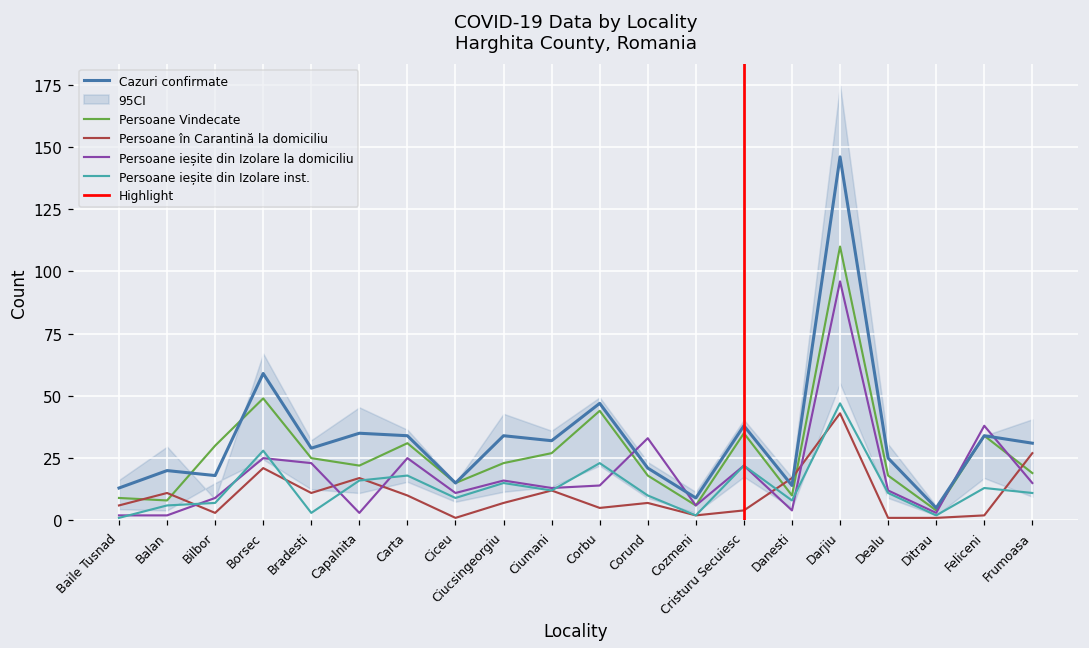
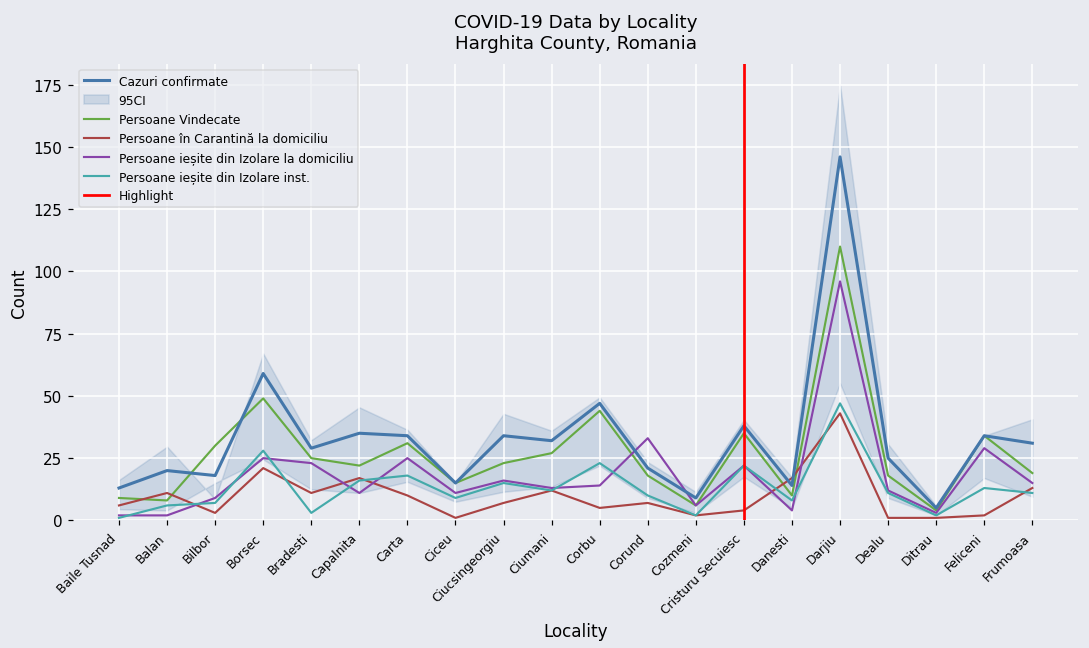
  {
    "Persoane Vindecate": {
      "Baile Tusnad": 9,
      "Balan": 8,
      "Bilbor": 30,
      "Borsec": 49,
      "Bradesti": 25,
      "Capalnita": 22,
      "Carta": 31,
      "Ciucsingeorgiu": 23,
      "Ciumani": 27,
      "Corbu": 44,
      "Corund": 18,
      "Cristuru Secuiesc": 35,
      "Danesti": 10,
      "Darjiu": 110,
      "Dealu": 18,
      "Frumoasa": 19
    },
    "Persoane în Carantină la domiciliu": {
      "Baile Tusnad": 6,
      "Balan": 11,
      "Bilbor": 3,
      "Borsec": 21,
      "Bradesti": 11,
      "Carta": 10,
      "Ciceu": 1,
      "Ciucsingeorgiu": 7,
      "Corbu": 5,
      "Corund": 7,
      "Cristuru Secuiesc": 4,
      "Darjiu": 43,
      "Dealu": 1,
      "Feliceni": 2,
-     "Frumoasa": 27
+     "Frumoasa": 13
    },
    "Persoane ieșite din Izolare la domiciliu": {
      "Balan": 2,
      "Bilbor": 9,
      "Borsec": 25,
      "Bradesti": 23,
-     "Capalnita": 3,
+     "Capalnita": 11,
      "Carta": 25,
      "Ciceu": 11,
      "Corbu": 14,
      "Corund": 33,
      "Danesti": 4,
      "Darjiu": 96,
-     "Feliceni": 38,
+     "Feliceni": 29,
      "Frumoasa": 15
    }
  }
